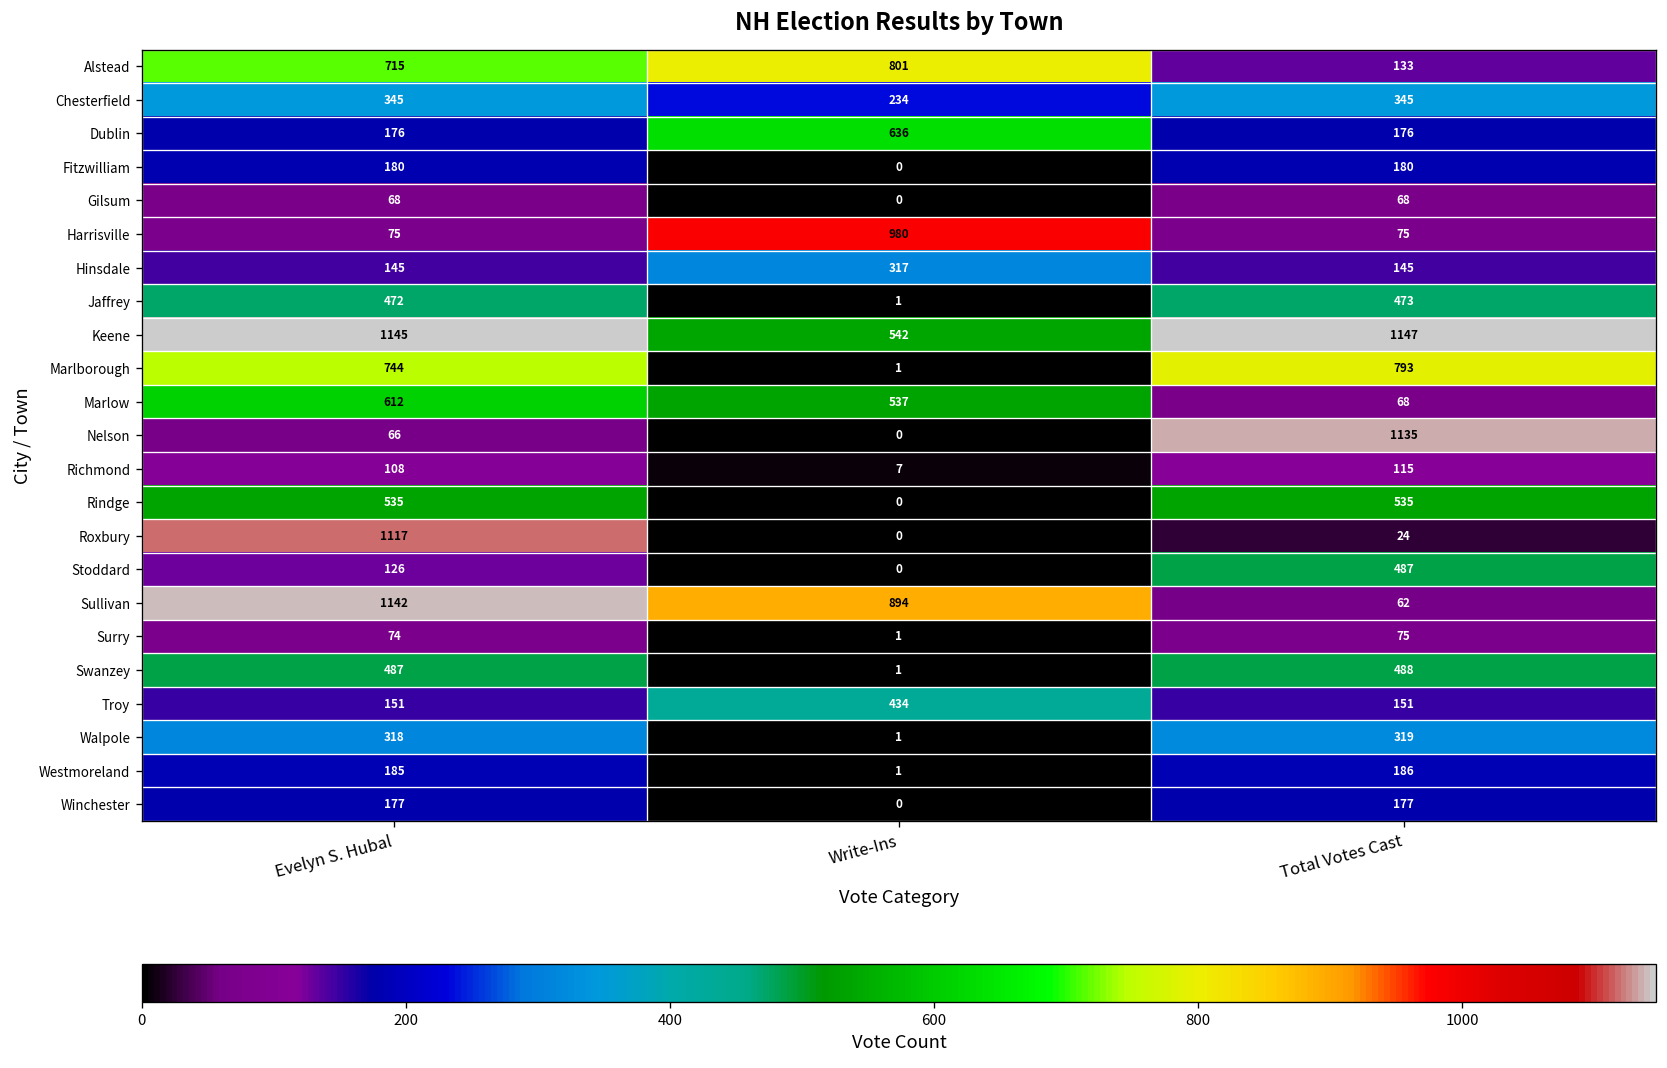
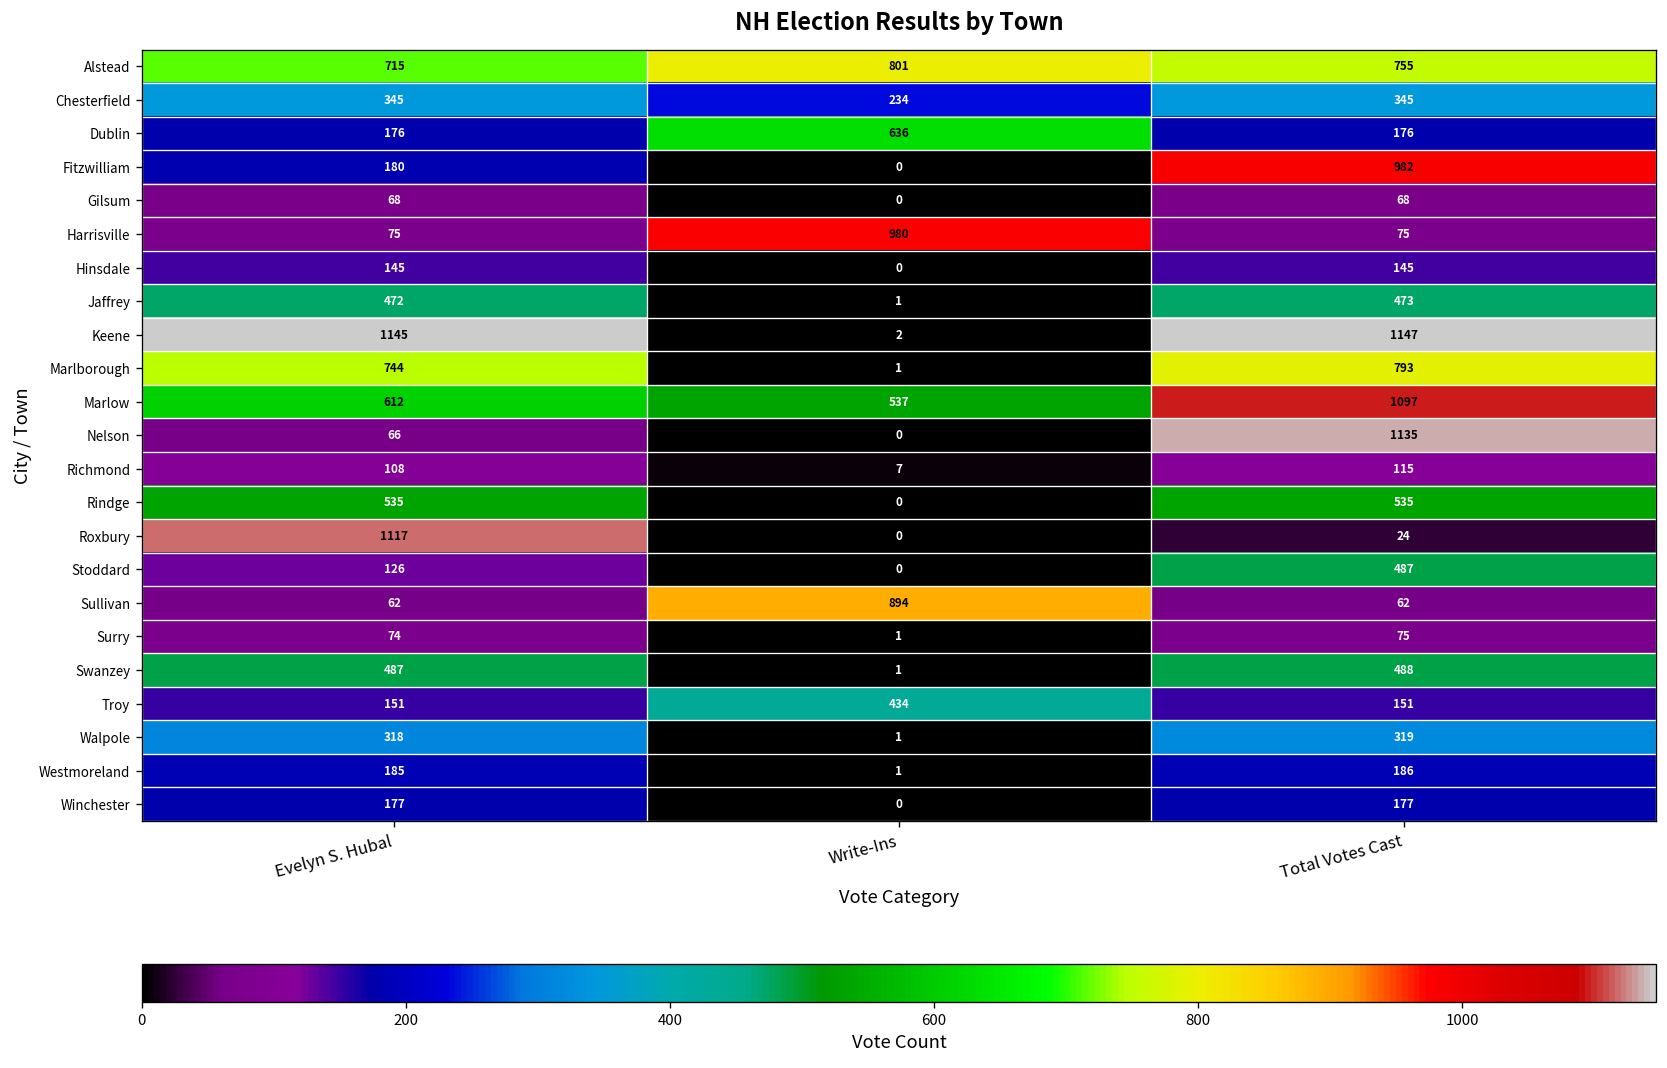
  {
    "Alstead": {
      "Evelyn S. Hubal": 715,
      "Write-Ins": 801,
-     "Total Votes Cast": 133
+     "Total Votes Cast": 755
    },
    "Chesterfield": {
      "Evelyn S. Hubal": 345,
      "Write-Ins": 234,
      "Total Votes Cast": 345
    },
    "Dublin": {
      "Evelyn S. Hubal": 176,
      "Write-Ins": 636,
      "Total Votes Cast": 176
    },
    "Fitzwilliam": {
      "Evelyn S. Hubal": 180,
      "Write-Ins": 0,
-     "Total Votes Cast": 180
+     "Total Votes Cast": 982
    },
    "Gilsum": {
      "Evelyn S. Hubal": 68,
      "Write-Ins": 0,
      "Total Votes Cast": 68
    },
    "Harrisville": {
      "Evelyn S. Hubal": 75,
      "Write-Ins": 980,
      "Total Votes Cast": 75
    },
    "Hinsdale": {
      "Evelyn S. Hubal": 145,
-     "Write-Ins": 317,
+     "Write-Ins": 0,
      "Total Votes Cast": 145
    },
    "Jaffrey": {
      "Evelyn S. Hubal": 472,
      "Write-Ins": 1,
      "Total Votes Cast": 473
    },
    "Keene": {
      "Evelyn S. Hubal": 1145,
-     "Write-Ins": 542,
+     "Write-Ins": 2,
      "Total Votes Cast": 1147
    },
    "Marlborough": {
      "Evelyn S. Hubal": 744,
      "Write-Ins": 1,
      "Total Votes Cast": 793
    },
    "Marlow": {
      "Evelyn S. Hubal": 612,
      "Write-Ins": 537,
-     "Total Votes Cast": 68
+     "Total Votes Cast": 1097
    },
    "Nelson": {
      "Evelyn S. Hubal": 66,
      "Write-Ins": 0,
      "Total Votes Cast": 1135
    },
    "Richmond": {
      "Evelyn S. Hubal": 108,
      "Write-Ins": 7,
      "Total Votes Cast": 115
    },
    "Rindge": {
      "Evelyn S. Hubal": 535,
      "Write-Ins": 0,
      "Total Votes Cast": 535
    },
    "Roxbury": {
      "Evelyn S. Hubal": 1117,
      "Write-Ins": 0,
      "Total Votes Cast": 24
    },
    "Stoddard": {
      "Evelyn S. Hubal": 126,
      "Write-Ins": 0,
      "Total Votes Cast": 487
    },
    "Sullivan": {
-     "Evelyn S. Hubal": 1142,
+     "Evelyn S. Hubal": 62,
      "Write-Ins": 894,
      "Total Votes Cast": 62
    },
    "Surry": {
      "Evelyn S. Hubal": 74,
      "Write-Ins": 1,
      "Total Votes Cast": 75
    },
    "Swanzey": {
      "Evelyn S. Hubal": 487,
      "Write-Ins": 1,
      "Total Votes Cast": 488
    },
    "Troy": {
      "Evelyn S. Hubal": 151,
      "Write-Ins": 434,
      "Total Votes Cast": 151
    },
    "Walpole": {
      "Evelyn S. Hubal": 318,
      "Write-Ins": 1,
      "Total Votes Cast": 319
    },
    "Westmoreland": {
      "Evelyn S. Hubal": 185,
      "Write-Ins": 1,
      "Total Votes Cast": 186
    },
    "Winchester": {
      "Evelyn S. Hubal": 177,
      "Write-Ins": 0,
      "Total Votes Cast": 177
    }
  }
